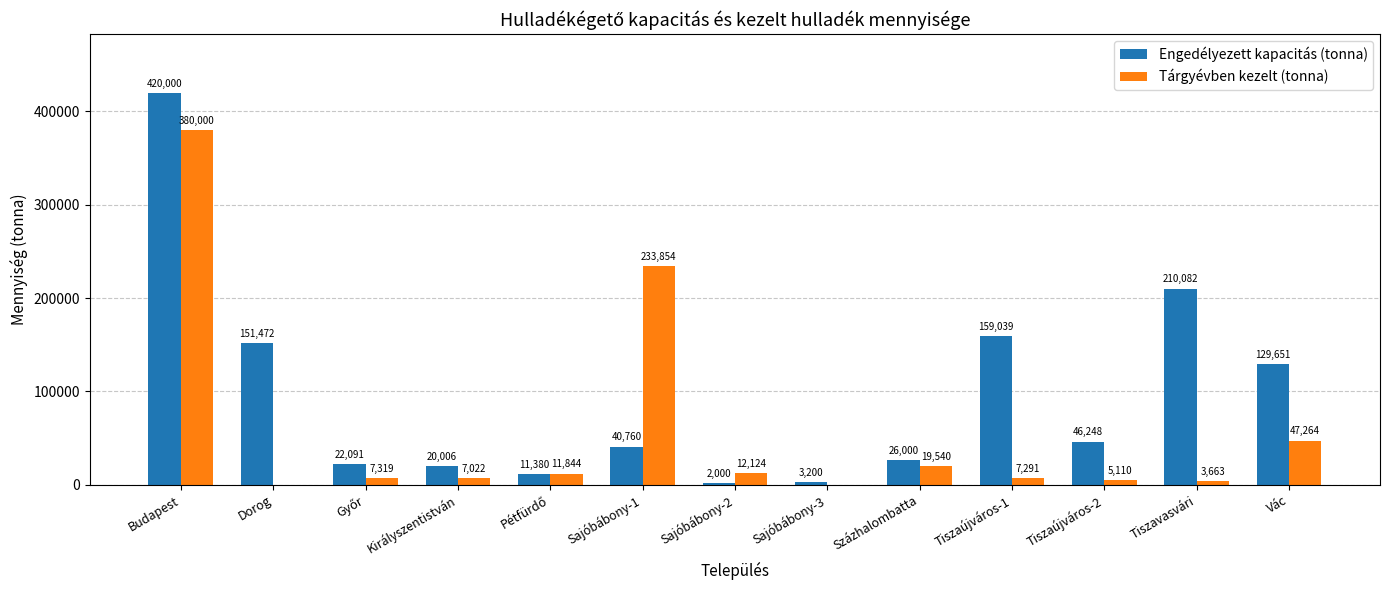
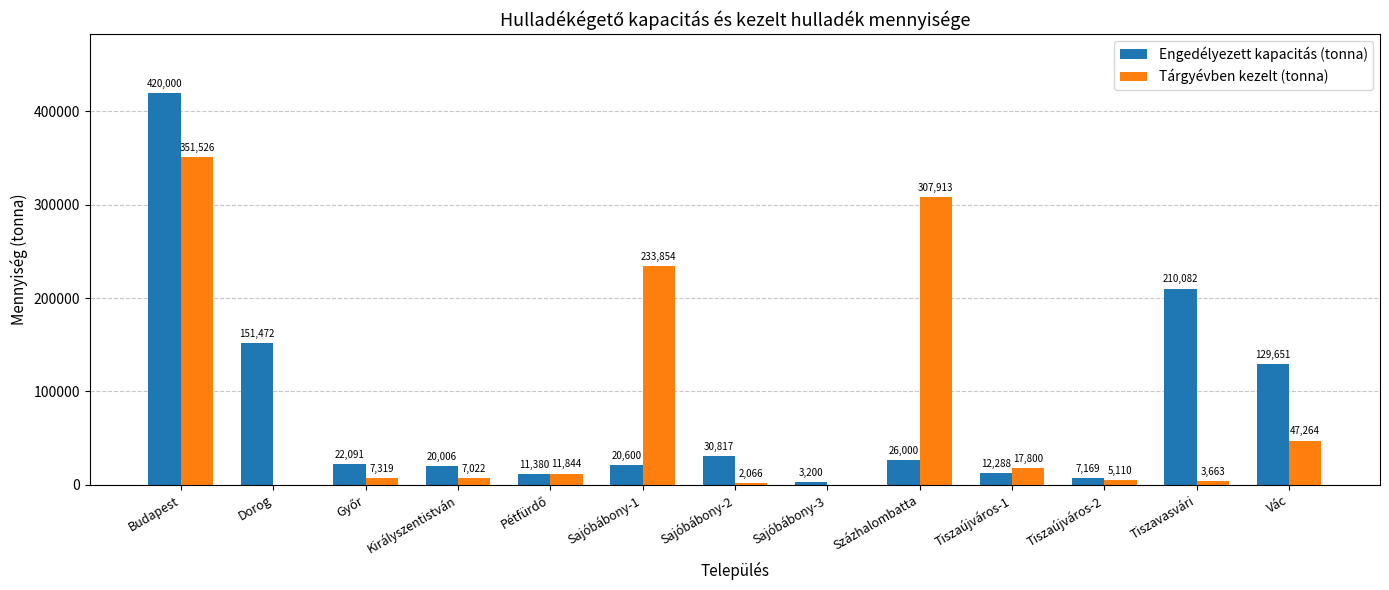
  {
    "Engedélyezett kapacitás (tonna)": {
      "Budapest": "420,000",
      "Dorog": "151,472",
      "Győr": "22,091",
      "Királyszentistván": "20,006",
      "Pétfürdő": "11,380",
-     "Sajóbábony-1": "40,760",
-     "Sajóbábony-2": "2,000",
+     "Sajóbábony-1": "20,600",
+     "Sajóbábony-2": "30,817",
      "Sajóbábony-3": "3,200",
      "Százhalombatta": "26,000",
-     "Tiszaújváros-1": "159,039",
-     "Tiszaújváros-2": "46,248",
+     "Tiszaújváros-1": "12,288",
+     "Tiszaújváros-2": "7,169",
      "Tiszavasvári": "210,082",
      "Vác": "129,651"
    },
    "Tárgyévben kezelt (tonna)": {
-     "Budapest": "380,000",
+     "Budapest": "351,526",
      "Győr": "7,319",
      "Királyszentistván": "7,022",
      "Pétfürdő": "11,844",
      "Sajóbábony-1": "233,854",
-     "Sajóbábony-2": "12,124",
-     "Százhalombatta": "19,540",
-     "Tiszaújváros-1": "7,291",
+     "Sajóbábony-2": "2,066",
+     "Százhalombatta": "307,913",
+     "Tiszaújváros-1": "17,800",
      "Tiszaújváros-2": "5,110",
      "Tiszavasvári": "3,663",
      "Vác": "47,264"
    }
  }
